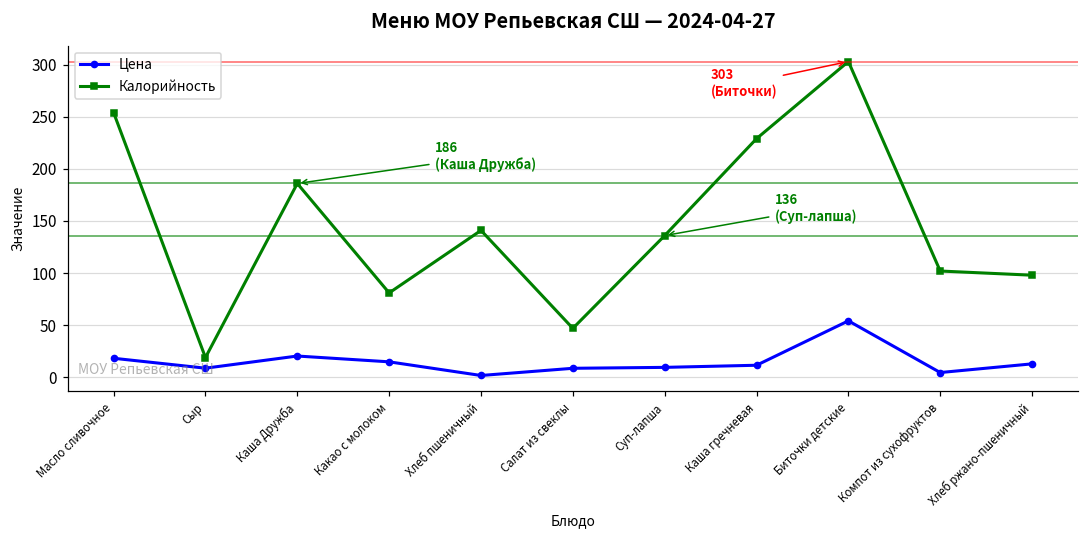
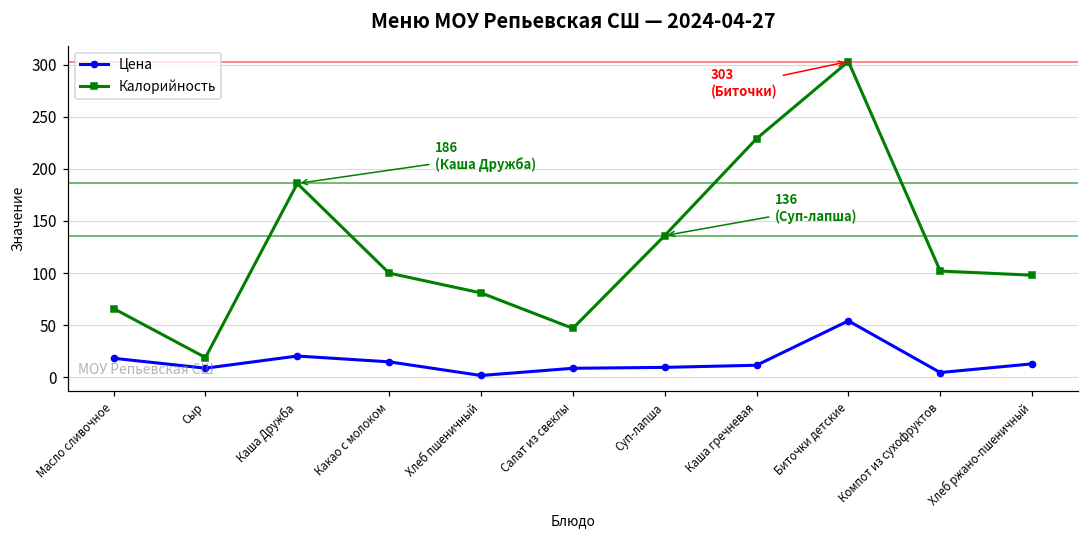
  {
    "Цена": {
      "Масло сливочное": 20,
      "Сыр": 10,
      "Каша Дружба": 20,
      "Какао с молоком": 10,
      "Хлеб пшеничный": 0,
      "Салат из свеклы": 10,
      "Суп-лапша": 10,
      "Каша гречневая": 10,
      "Биточки детские": 50,
      "Компот из сухофруктов": 0,
      "Хлеб ржано-пшеничный": 10
    },
    "Калорийность": {
-     "Масло сливочное": 250,
+     "Масло сливочное": 70,
      "Сыр": 20,
-     "Какао с молоком": 80,
-     "Хлеб пшеничный": 140,
+     "Какао с молоком": 100,
+     "Хлеб пшеничный": 80,
      "Салат из свеклы": 50,
      "Каша гречневая": 230,
      "Компот из сухофруктов": 100,
      "Хлеб ржано-пшеничный": 100
    }
  }
